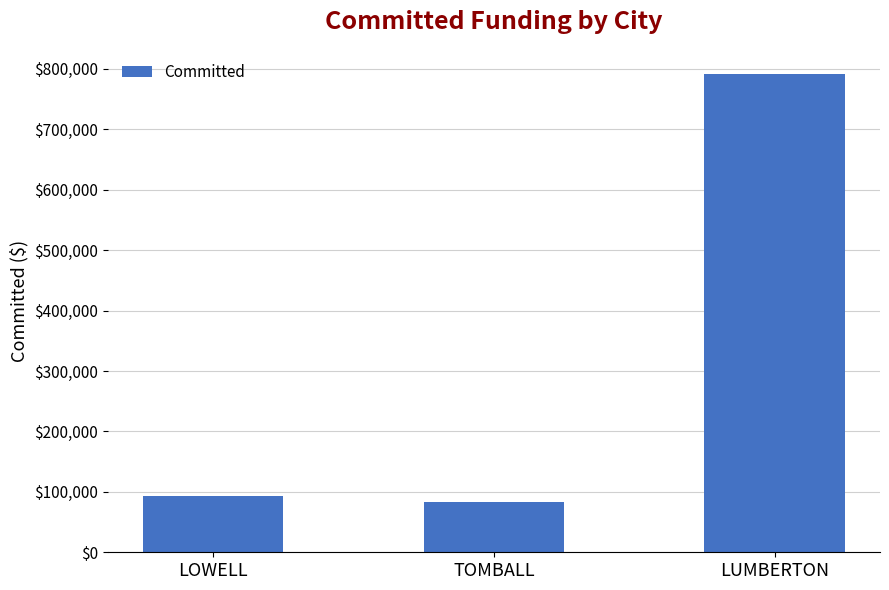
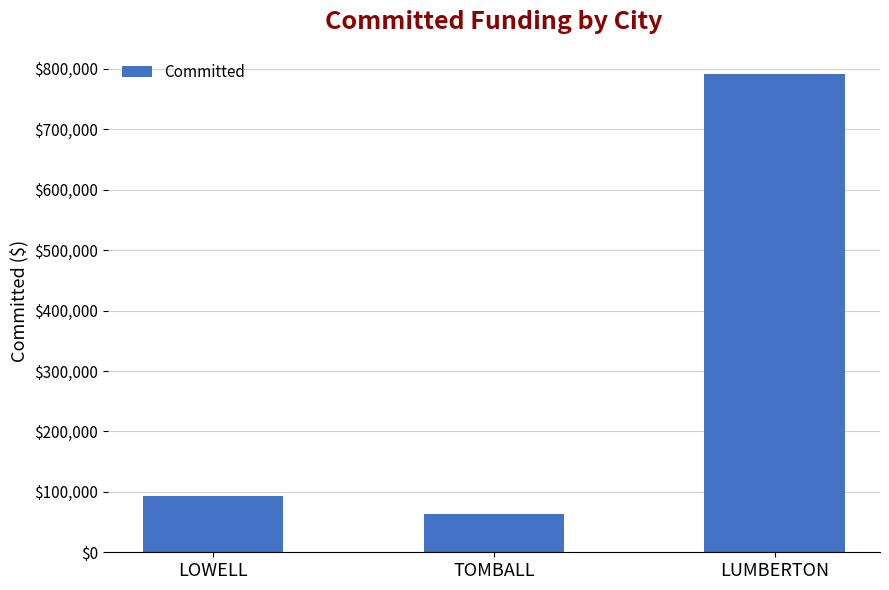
  {
    "LOWELL": "$90,000",
-   "TOMBALL": "$80,000",
+   "TOMBALL": "$60,000",
    "LUMBERTON": "$790,000"
  }
